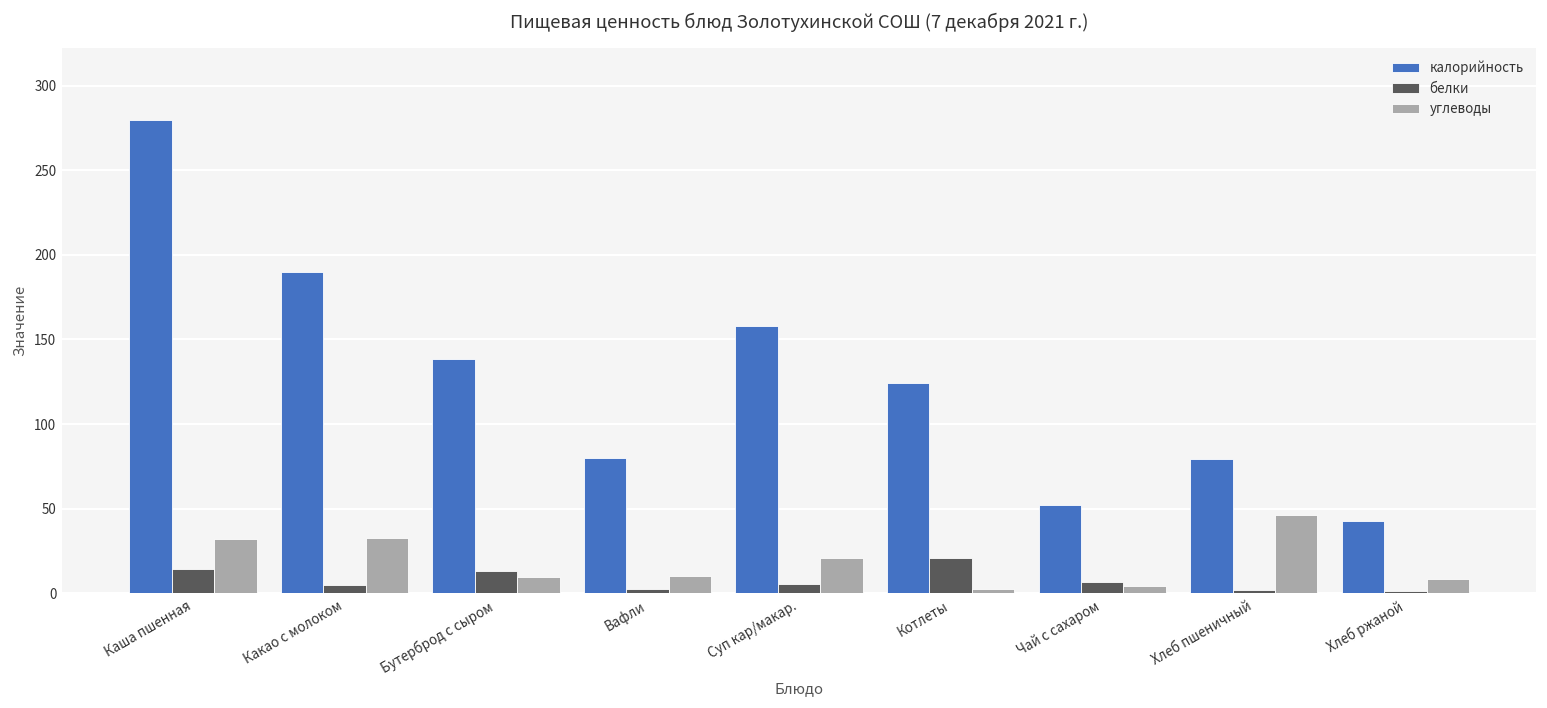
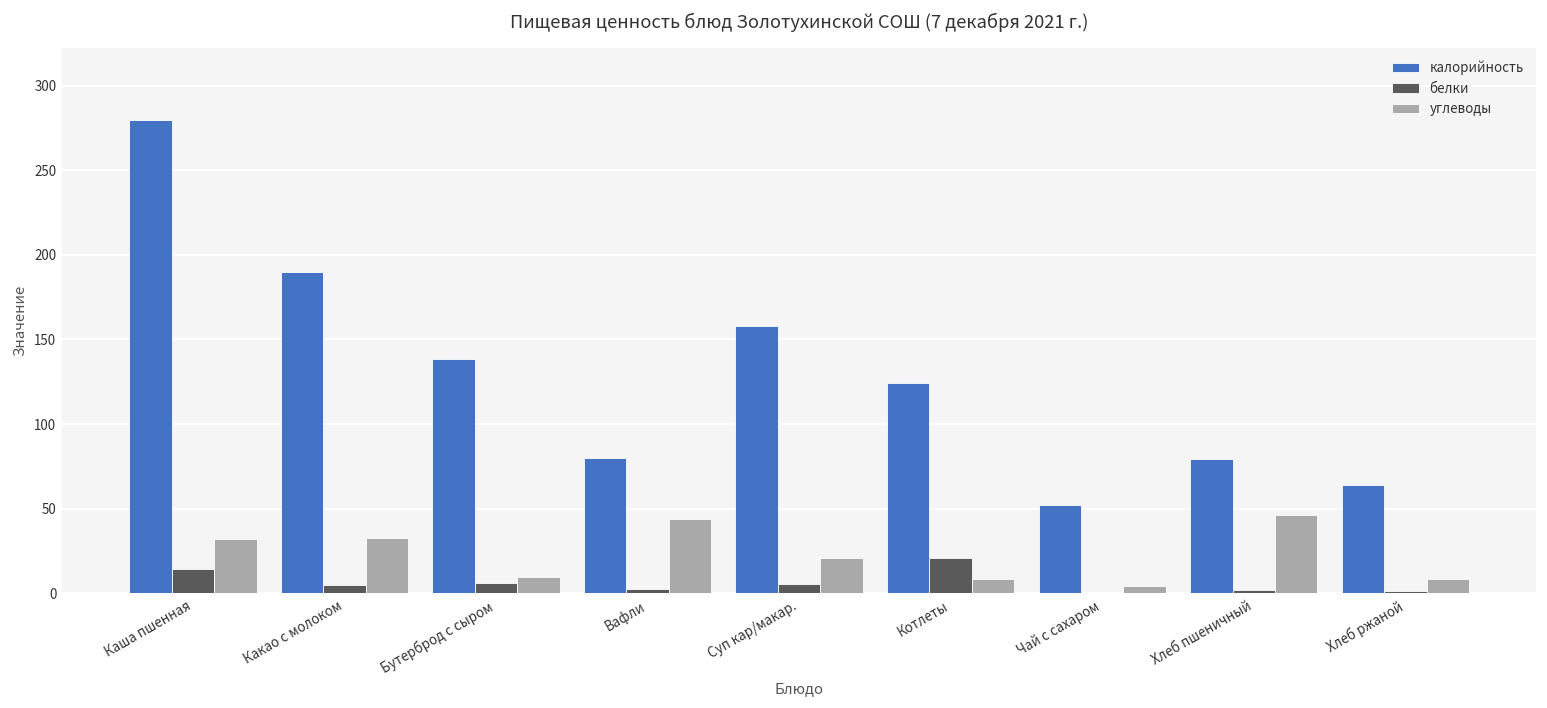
  {
    "калорийность": {
      "Каша пшенная": 280,
      "Какао с молоком": 190,
      "Бутерброд с сыром": 138,
      "Вафли": 80,
      "Суп кар/макар.": 158,
      "Котлеты": 124,
      "Чай с сахаром": 52,
      "Хлеб пшеничный": 80,
-     "Хлеб ржаной": 43
+     "Хлеб ржаной": 64
    },
    "белки": {
      "Каша пшенная": 14,
      "Какао с молоком": 5,
-     "Бутерброд с сыром": 13,
+     "Бутерброд с сыром": 6,
      "Вафли": 3,
      "Суп кар/макар.": 6,
      "Котлеты": 21,
-     "Чай с сахаром": 7,
+     "Чай с сахаром": 0,
      "Хлеб пшеничный": 2
    },
    "углеводы": {
      "Каша пшенная": 32,
      "Какао с молоком": 33,
      "Бутерброд с сыром": 9,
-     "Вафли": 10,
+     "Вафли": 44,
      "Суп кар/макар.": 21,
-     "Котлеты": 3,
+     "Котлеты": 9,
      "Чай с сахаром": 4,
      "Хлеб пшеничный": 46,
      "Хлеб ржаной": 8
    }
  }
